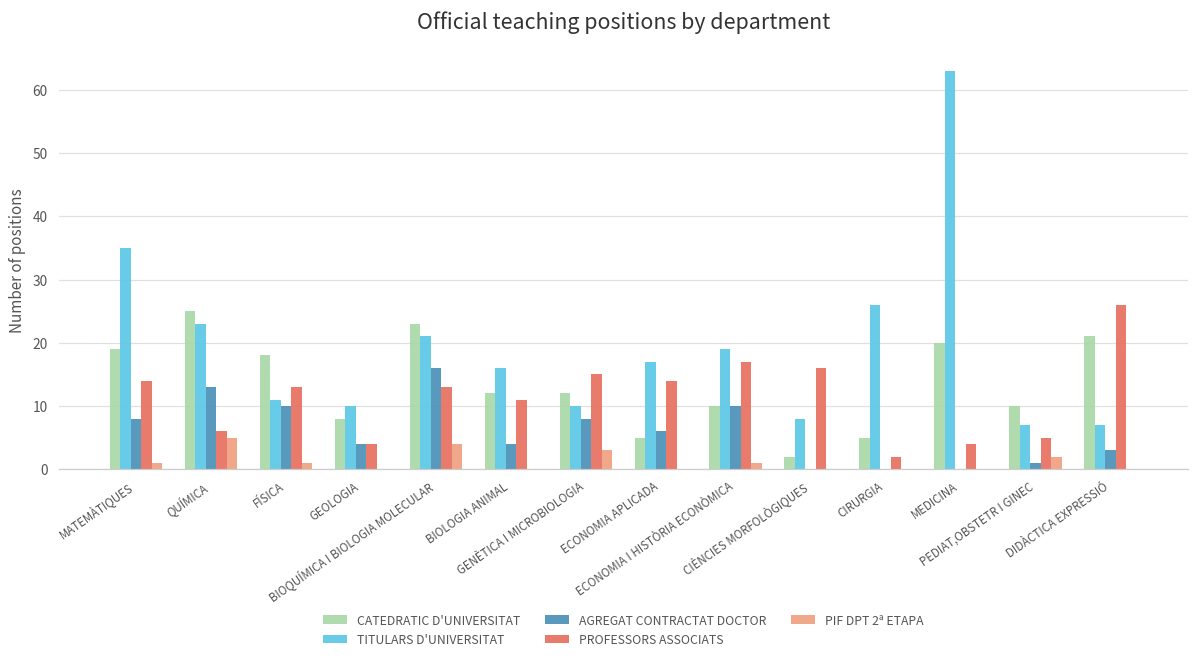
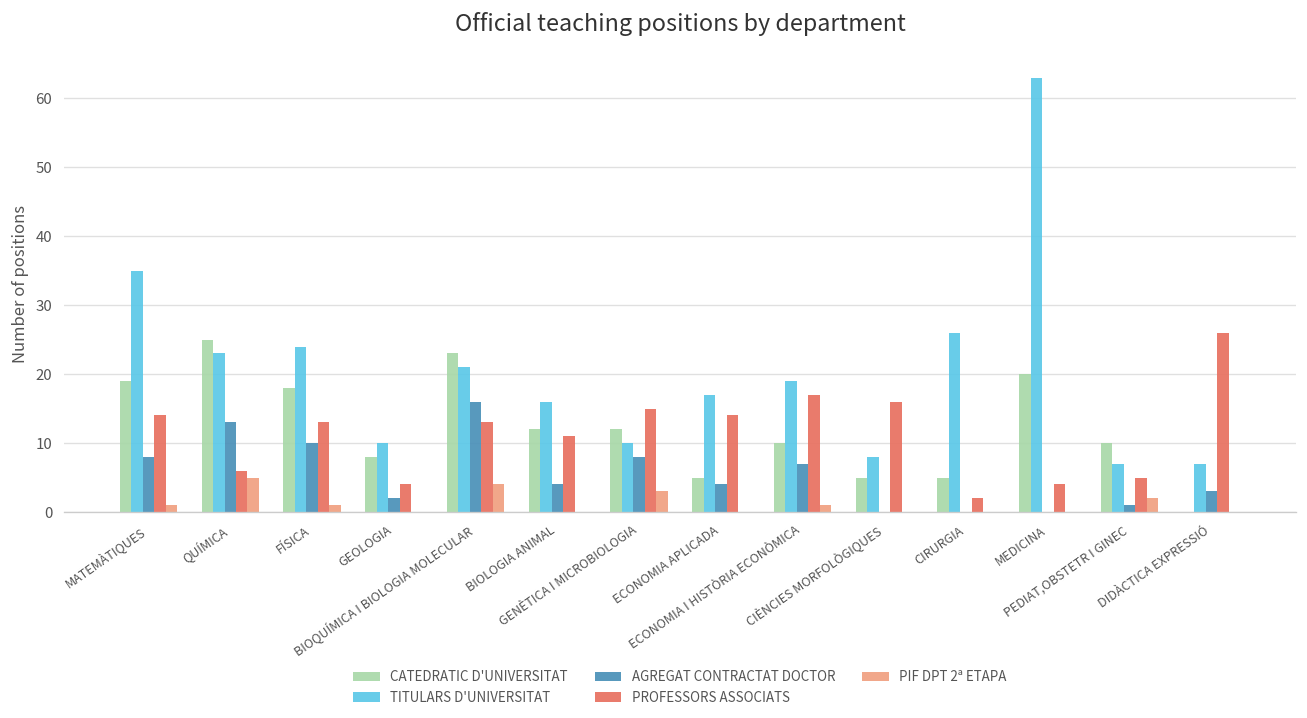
  {
    "CATEDRATIC D'UNIVERSITAT": {
      "MATEMÀTIQUES": 19,
      "QUÍMICA": 25,
      "FÍSICA": 18,
      "GEOLOGIA": 8,
      "BIOQUÍMICA I BIOLOGIA MOLECULAR": 23,
      "BIOLOGIA ANIMAL": 12,
      "GENÈTICA I MICROBIOLOGIA": 12,
      "ECONOMIA APLICADA": 5,
      "ECONOMIA I HISTÒRIA ECONÒMICA": 10,
-     "CIÈNCIES MORFOLÒGIQUES": 2,
+     "CIÈNCIES MORFOLÒGIQUES": 5,
      "CIRURGIA": 5,
      "MEDICINA": 20,
      "PEDIAT,OBSTETR I GINEC": 10,
-     "DIDÀCTICA EXPRESSIÓ": 21
+     "DIDÀCTICA EXPRESSIÓ": 0
    },
    "TITULARS D'UNIVERSITAT": {
      "MATEMÀTIQUES": 35,
      "QUÍMICA": 23,
-     "FÍSICA": 11,
+     "FÍSICA": 24,
      "GEOLOGIA": 10,
      "BIOQUÍMICA I BIOLOGIA MOLECULAR": 21,
      "BIOLOGIA ANIMAL": 16,
      "GENÈTICA I MICROBIOLOGIA": 10,
      "ECONOMIA APLICADA": 17,
      "ECONOMIA I HISTÒRIA ECONÒMICA": 19,
      "CIÈNCIES MORFOLÒGIQUES": 8,
      "CIRURGIA": 26,
      "MEDICINA": 63,
      "PEDIAT,OBSTETR I GINEC": 7,
      "DIDÀCTICA EXPRESSIÓ": 7
    },
    "AGREGAT CONTRACTAT DOCTOR": {
      "MATEMÀTIQUES": 8,
      "QUÍMICA": 13,
      "FÍSICA": 10,
-     "GEOLOGIA": 4,
+     "GEOLOGIA": 2,
      "BIOQUÍMICA I BIOLOGIA MOLECULAR": 16,
      "BIOLOGIA ANIMAL": 4,
      "GENÈTICA I MICROBIOLOGIA": 8,
-     "ECONOMIA APLICADA": 6,
-     "ECONOMIA I HISTÒRIA ECONÒMICA": 10,
+     "ECONOMIA APLICADA": 4,
+     "ECONOMIA I HISTÒRIA ECONÒMICA": 7,
      "CIÈNCIES MORFOLÒGIQUES": 0,
      "CIRURGIA": 0,
      "MEDICINA": 0,
      "PEDIAT,OBSTETR I GINEC": 1,
      "DIDÀCTICA EXPRESSIÓ": 3
    }
  }
